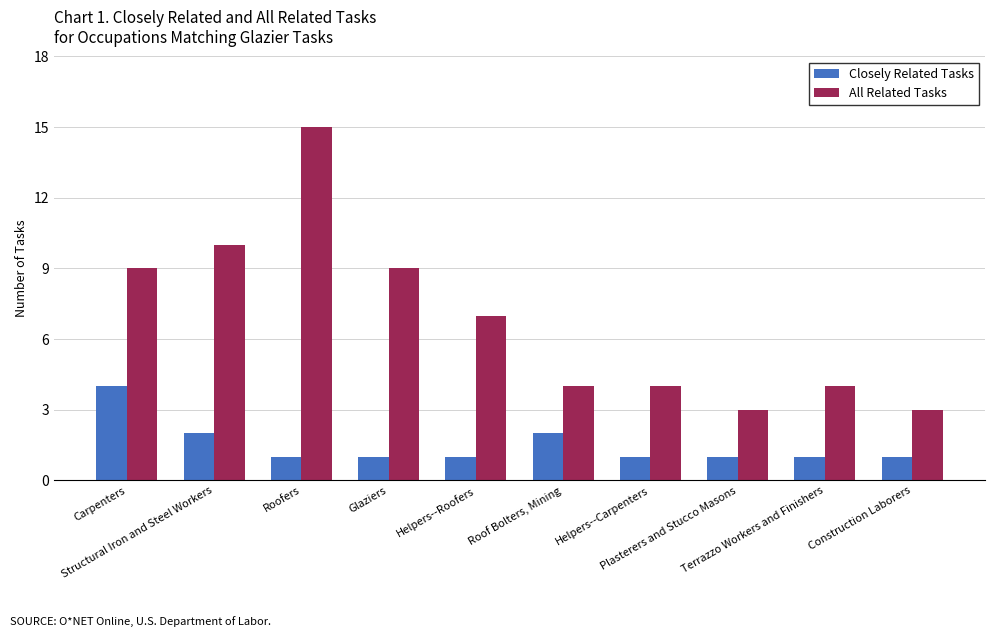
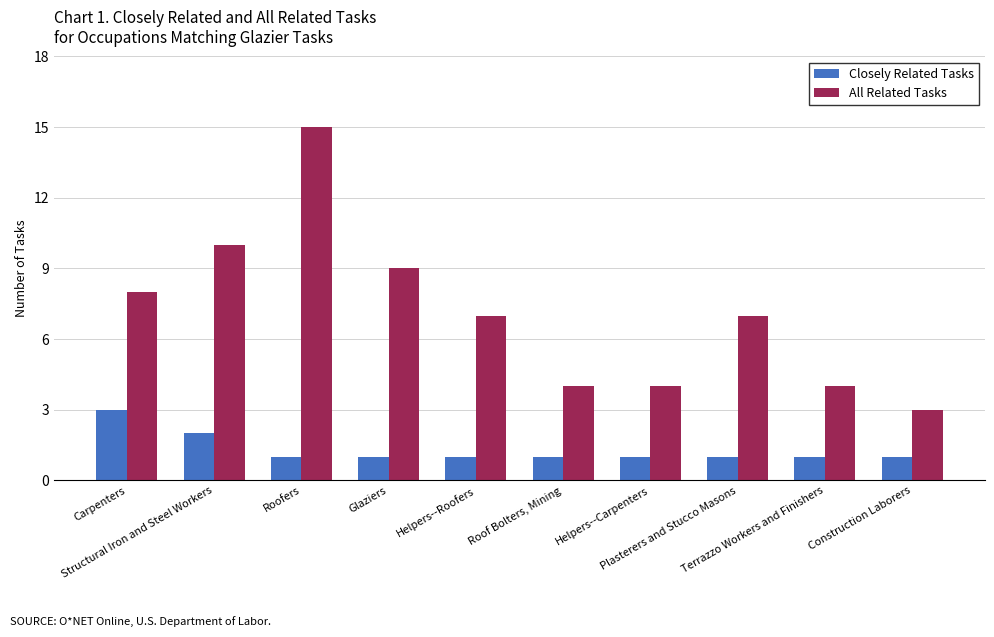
  {
    "Closely Related Tasks": {
-     "Carpenters": 4,
+     "Carpenters": 3,
      "Structural Iron and Steel Workers": 2,
      "Roofers": 1,
      "Glaziers": 1,
      "Helpers--Roofers": 1,
-     "Roof Bolters, Mining": 2,
+     "Roof Bolters, Mining": 1,
      "Helpers--Carpenters": 1,
      "Plasterers and Stucco Masons": 1,
      "Terrazzo Workers and Finishers": 1,
      "Construction Laborers": 1
    },
    "All Related Tasks": {
-     "Carpenters": 9,
+     "Carpenters": 8,
      "Structural Iron and Steel Workers": 10,
      "Roofers": 15,
      "Glaziers": 9,
      "Helpers--Roofers": 7,
      "Roof Bolters, Mining": 4,
      "Helpers--Carpenters": 4,
-     "Plasterers and Stucco Masons": 3,
+     "Plasterers and Stucco Masons": 7,
      "Terrazzo Workers and Finishers": 4,
      "Construction Laborers": 3
    }
  }
